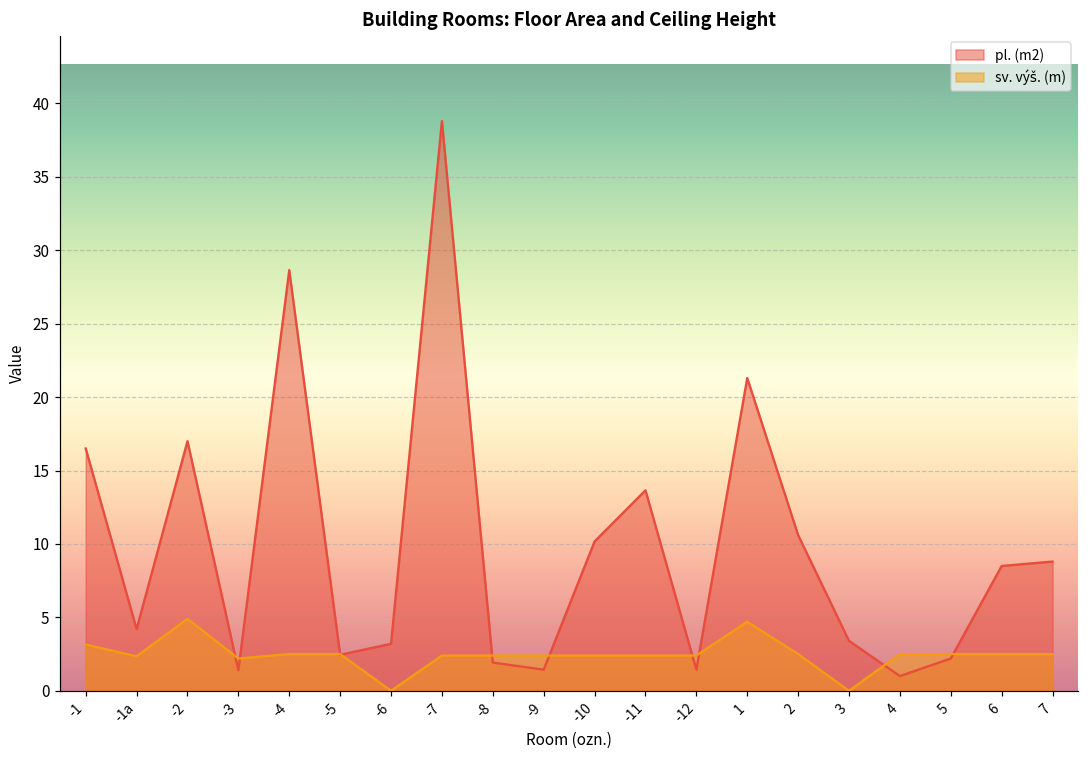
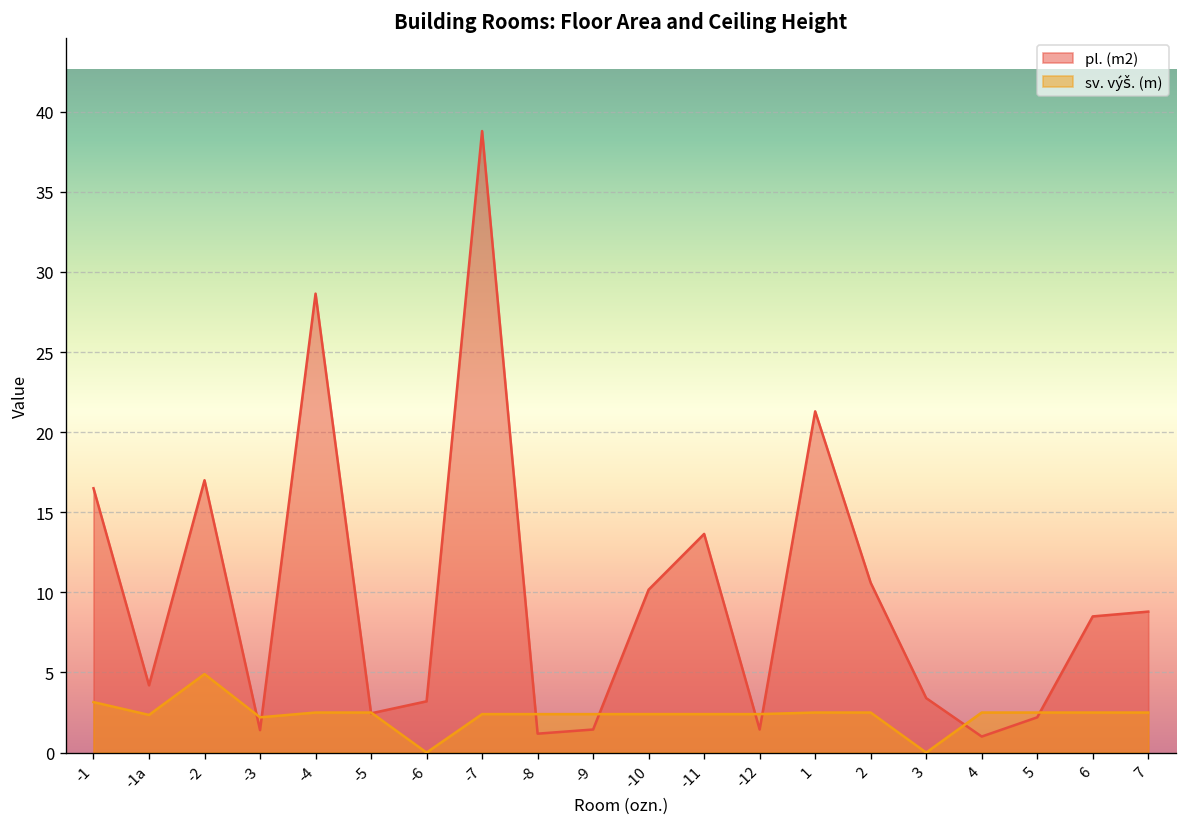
  {
    "pl. (m2)": {
      "-1": 16.5,
      "-1a": 4.2,
      "-2": 17.0,
      "-3": 1.4,
      "-4": 28.7,
      "-6": 3.2,
      "-7": 38.8,
-     "-8": 1.9,
+     "-8": 1.2,
      "-9": 1.4,
      "-10": 10.2,
      "-11": 13.7,
      "-12": 1.4,
      "1": 21.3,
      "2": 10.6,
      "3": 3.4,
      "4": 1.0,
      "5": 2.2,
      "6": 8.5,
      "7": 8.8
    },
    "sv. výš. (m)": {
      "-1": 3.2,
      "-1a": 2.4,
      "-2": 4.9,
      "-3": 2.2,
      "-4": 2.5,
      "-6": 0.0,
      "-7": 2.4,
      "-8": 2.4,
      "-9": 2.4,
      "-10": 2.4,
      "-11": 2.4,
      "-12": 2.4,
-     "1": 4.7,
+     "1": 2.5,
      "2": 2.5,
      "3": 0.0,
      "4": 2.5,
      "5": 2.5,
      "6": 2.5,
      "7": 2.5
    }
  }
